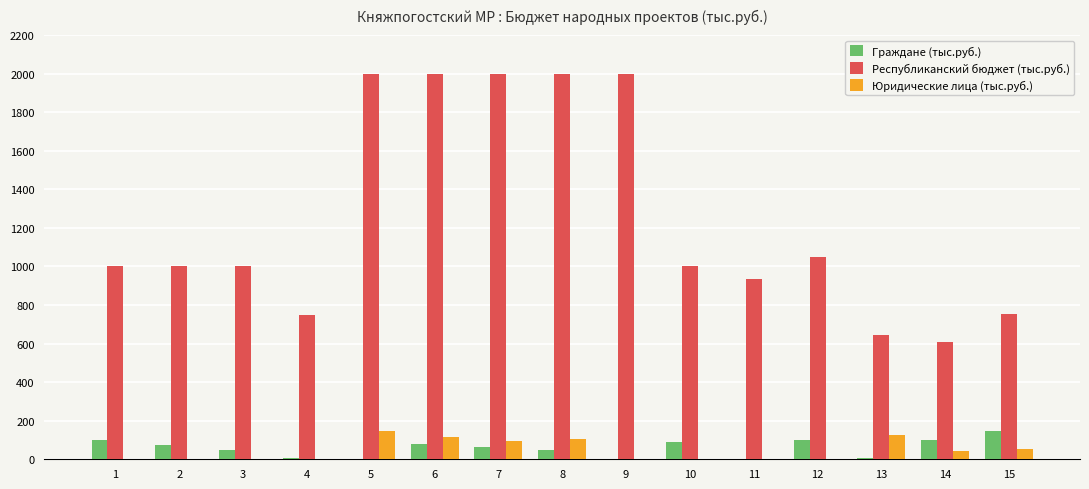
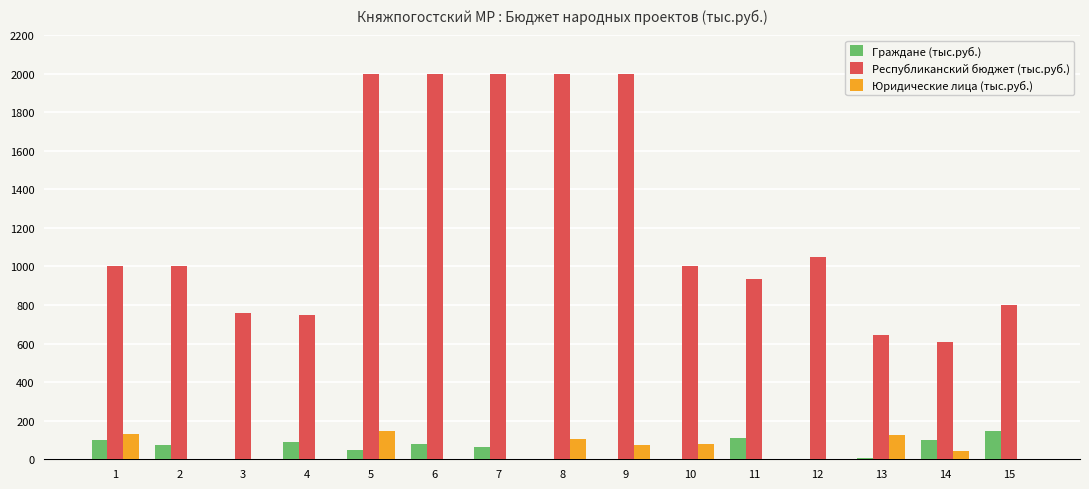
  {
    "Граждане (тыс.руб.)": {
      "1": 100,
      "2": 70,
-     "3": 50,
-     "4": 10,
-     "5": 0,
+     "3": 0,
+     "4": 90,
+     "5": 50,
      "6": 80,
      "7": 60,
-     "8": 50,
-     "10": 90,
-     "11": 0,
-     "12": 100,
+     "8": 0,
+     "10": 0,
+     "11": 110,
+     "12": 0,
      "14": 100,
      "15": 150
    },
    "Республиканский бюджет (тыс.руб.)": {
      "1": 1000,
      "2": 1000,
-     "3": 1000,
+     "3": 760,
      "4": 750,
      "5": 2000,
      "6": 2000,
      "7": 2000,
      "8": 2000,
      "9": 2000,
      "10": 1000,
      "11": 940,
      "12": 1050,
      "13": 650,
      "14": 610,
-     "15": 750
+     "15": 800
    },
    "Юридические лица (тыс.руб.)": {
-     "1": 0,
+     "1": 130,
      "2": 0,
      "4": 0,
      "5": 150,
-     "6": 120,
-     "7": 100,
+     "6": 0,
+     "7": 0,
      "8": 100,
-     "9": 0,
-     "10": 0,
+     "9": 80,
+     "10": 80,
      "12": 0,
      "13": 130,
      "14": 50,
-     "15": 50
+     "15": 0
    }
  }
